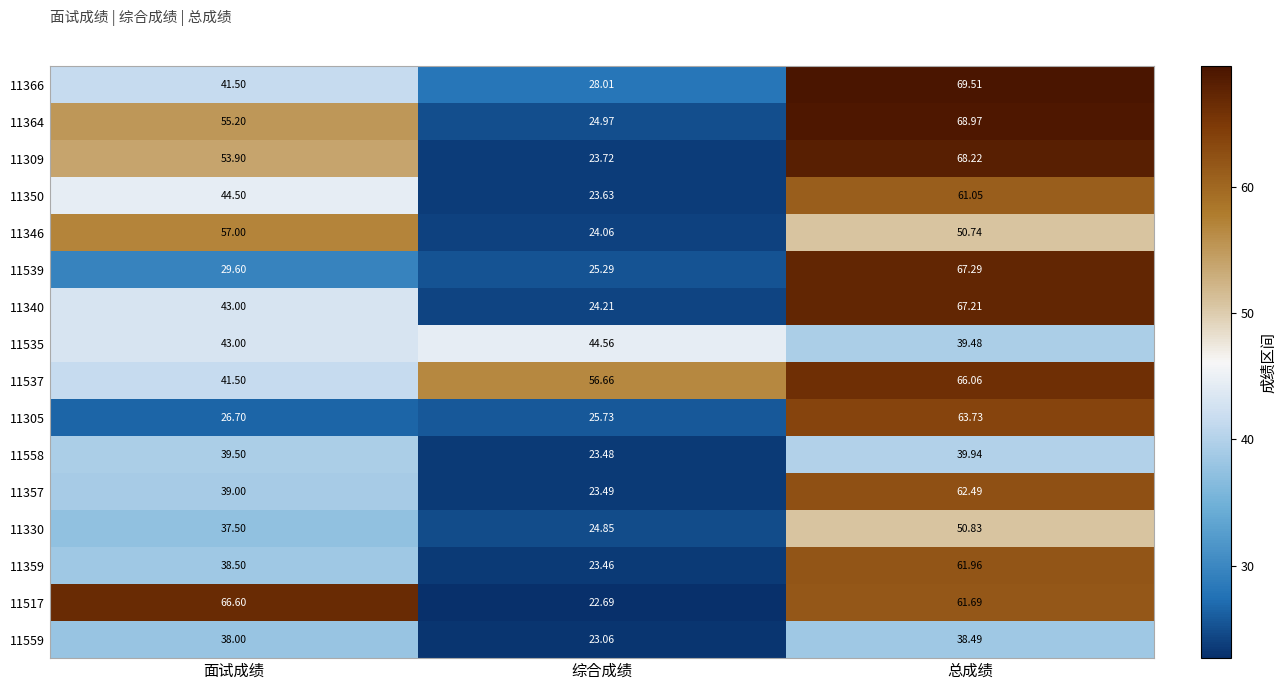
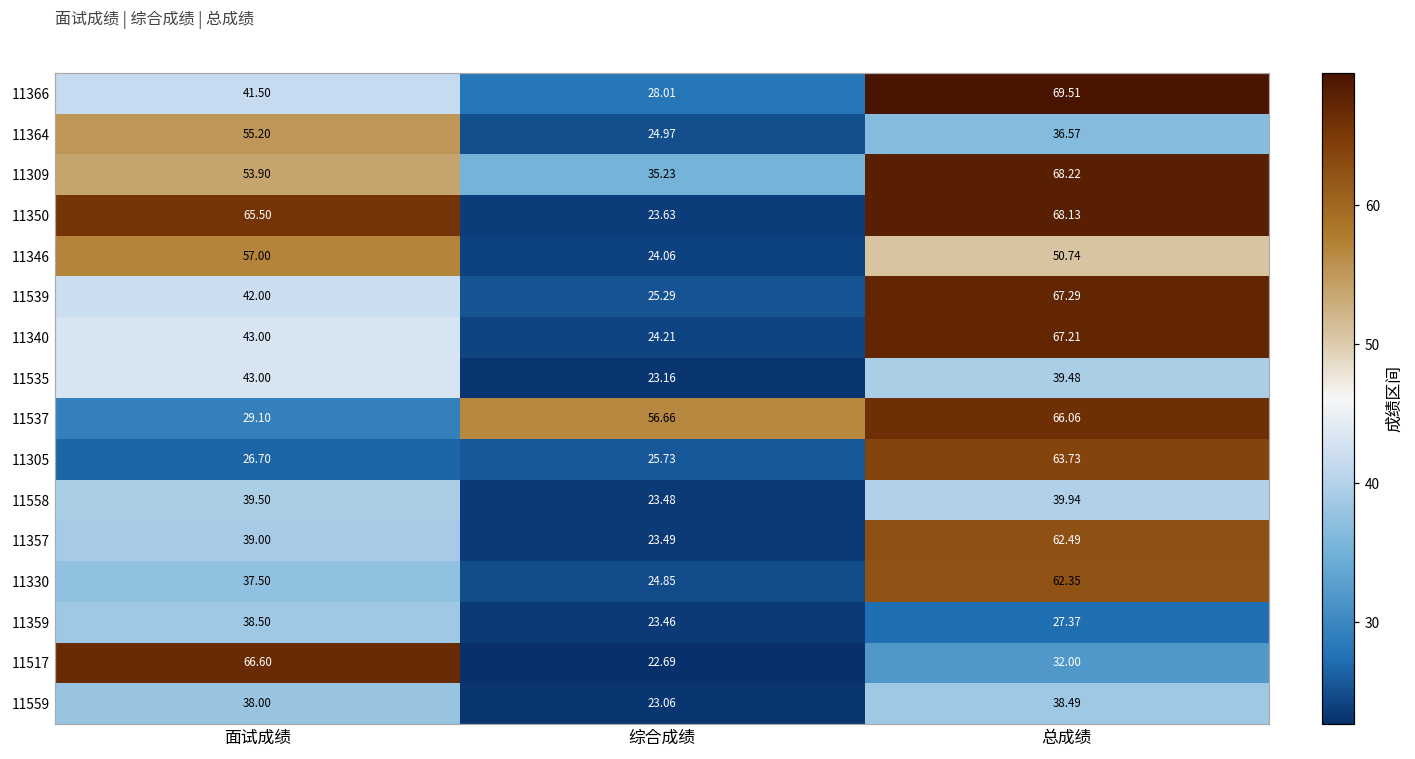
  {
    "11366": {
      "面试成绩": 41.50,
      "综合成绩": 28.01,
      "总成绩": 69.51
    },
    "11364": {
      "面试成绩": 55.20,
      "综合成绩": 24.97,
-     "总成绩": 68.97
+     "总成绩": 36.57
    },
    "11309": {
      "面试成绩": 53.90,
-     "综合成绩": 23.72,
+     "综合成绩": 35.23,
      "总成绩": 68.22
    },
    "11350": {
-     "面试成绩": 44.50,
+     "面试成绩": 65.50,
      "综合成绩": 23.63,
-     "总成绩": 61.05
+     "总成绩": 68.13
    },
    "11346": {
      "面试成绩": 57.00,
      "综合成绩": 24.06,
      "总成绩": 50.74
    },
    "11539": {
-     "面试成绩": 29.60,
+     "面试成绩": 42.00,
      "综合成绩": 25.29,
      "总成绩": 67.29
    },
    "11340": {
      "面试成绩": 43.00,
      "综合成绩": 24.21,
      "总成绩": 67.21
    },
    "11535": {
      "面试成绩": 43.00,
-     "综合成绩": 44.56,
+     "综合成绩": 23.16,
      "总成绩": 39.48
    },
    "11537": {
-     "面试成绩": 41.50,
+     "面试成绩": 29.10,
      "综合成绩": 56.66,
      "总成绩": 66.06
    },
    "11305": {
      "面试成绩": 26.70,
      "综合成绩": 25.73,
      "总成绩": 63.73
    },
    "11558": {
      "面试成绩": 39.50,
      "综合成绩": 23.48,
      "总成绩": 39.94
    },
    "11357": {
      "面试成绩": 39.00,
      "综合成绩": 23.49,
      "总成绩": 62.49
    },
    "11330": {
      "面试成绩": 37.50,
      "综合成绩": 24.85,
-     "总成绩": 50.83
+     "总成绩": 62.35
    },
    "11359": {
      "面试成绩": 38.50,
      "综合成绩": 23.46,
-     "总成绩": 61.96
+     "总成绩": 27.37
    },
    "11517": {
      "面试成绩": 66.60,
      "综合成绩": 22.69,
-     "总成绩": 61.69
+     "总成绩": 32.00
    },
    "11559": {
      "面试成绩": 38.00,
      "综合成绩": 23.06,
      "总成绩": 38.49
    }
  }
